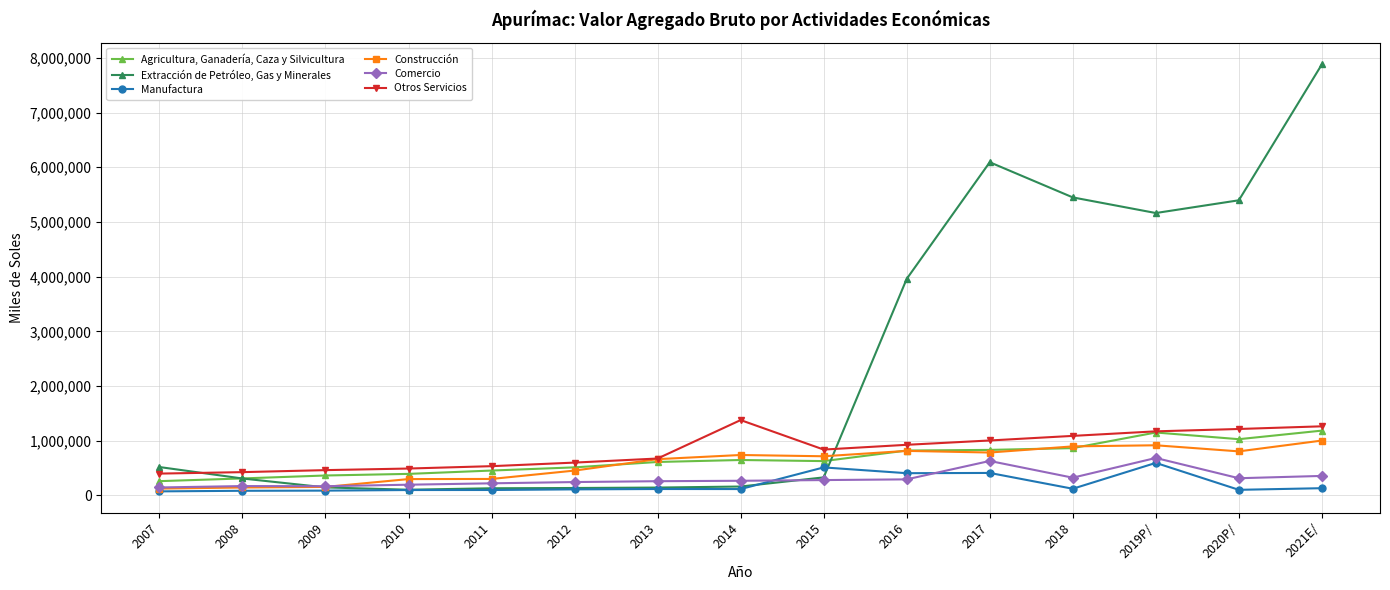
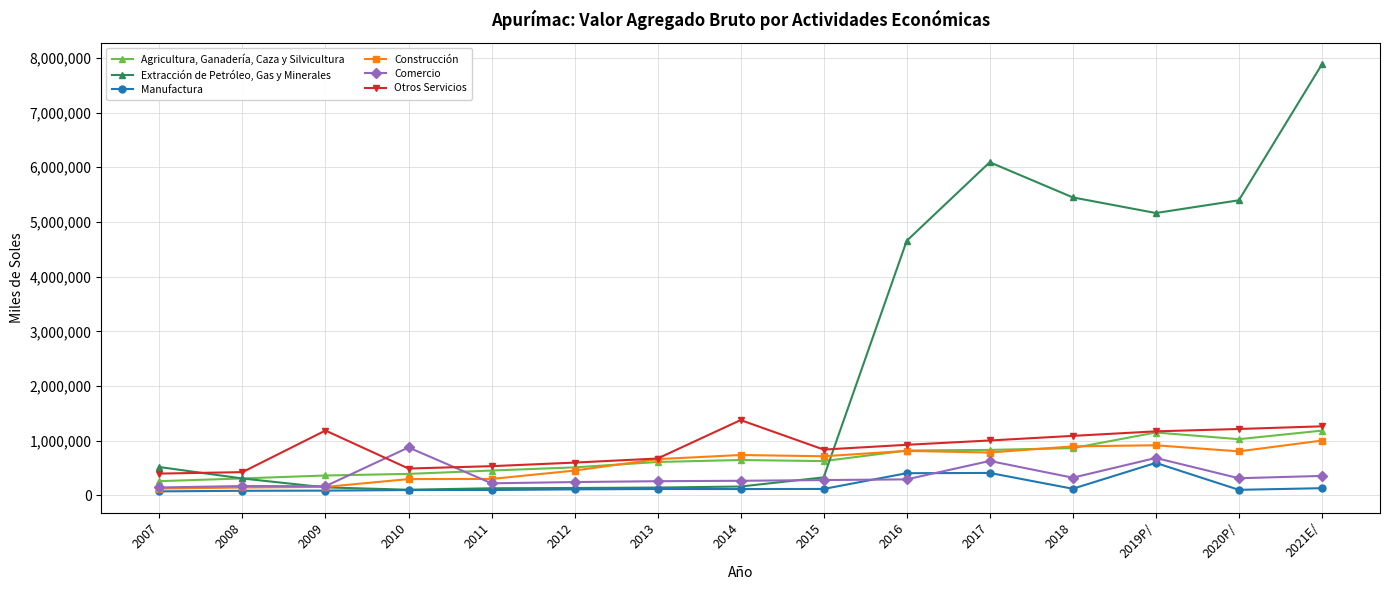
  {
    "Agricultura, Ganadería, Caza y Silvicultura": {
      "2007": "300,000",
      "2009": "400,000",
      "2010": "400,000",
      "2011": "500,000",
      "2012": "500,000",
      "2013": "600,000",
      "2014": "600,000",
      "2015": "600,000",
      "2017": "800,000",
      "2020P/": "1,000,000",
      "2021E/": "1,200,000"
    },
    "Extracción de Petróleo, Gas y Minerales": {
      "2007": "500,000",
      "2014": "200,000",
      "2015": "300,000",
-     "2016": "4,000,000",
+     "2016": "4,700,000",
      "2017": "6,100,000",
      "2018": "5,400,000",
      "2019P/": "5,200,000",
      "2020P/": "5,400,000",
      "2021E/": "7,900,000"
    },
    "Manufactura": {
      "2007": "100,000",
      "2008": "100,000",
      "2009": "100,000",
      "2014": "100,000",
-     "2015": "500,000",
+     "2015": "100,000",
      "2016": "400,000",
      "2017": "400,000",
      "2018": "100,000",
      "2019P/": "600,000",
      "2020P/": "100,000",
      "2021E/": "100,000"
    },
    "Construcción": {
      "2010": "300,000",
      "2011": "300,000",
      "2012": "500,000",
      "2014": "700,000",
      "2015": "700,000",
      "2017": "800,000",
      "2019P/": "900,000",
      "2020P/": "800,000",
      "2021E/": "1,000,000"
    },
    "Comercio": {
-     "2010": "200,000",
+     "2010": "900,000",
      "2011": "200,000",
      "2012": "200,000",
      "2013": "300,000",
      "2014": "300,000",
      "2015": "300,000",
      "2016": "300,000",
      "2017": "600,000",
      "2018": "300,000",
      "2019P/": "700,000",
      "2020P/": "300,000",
      "2021E/": "400,000"
    },
    "Otros Servicios": {
      "2007": "400,000",
      "2008": "400,000",
-     "2009": "500,000",
+     "2009": "1,200,000",
      "2010": "500,000",
      "2011": "500,000",
      "2012": "600,000",
      "2014": "1,400,000",
      "2015": "800,000",
      "2016": "900,000",
      "2017": "1,000,000",
      "2018": "1,100,000",
      "2020P/": "1,200,000",
      "2021E/": "1,300,000"
    }
  }
